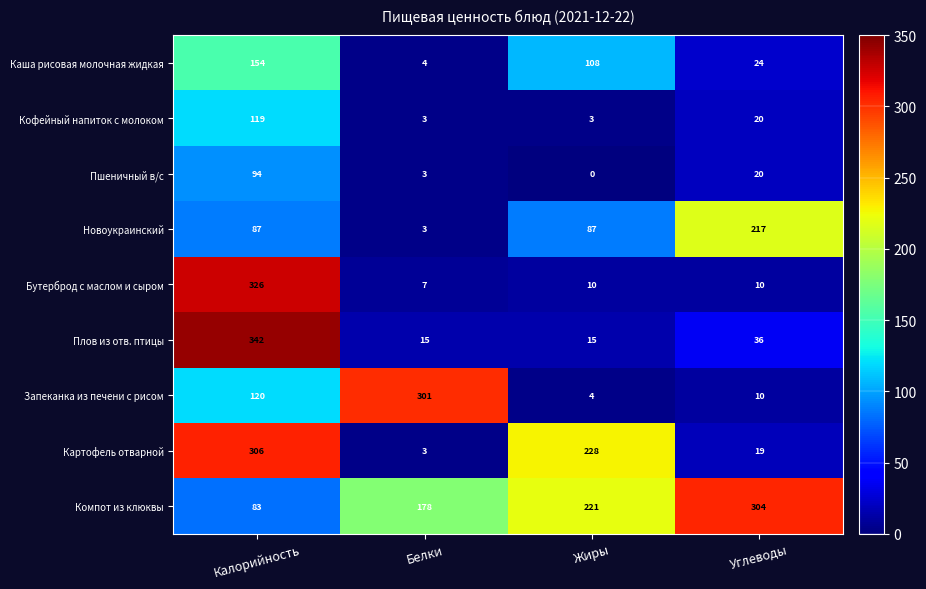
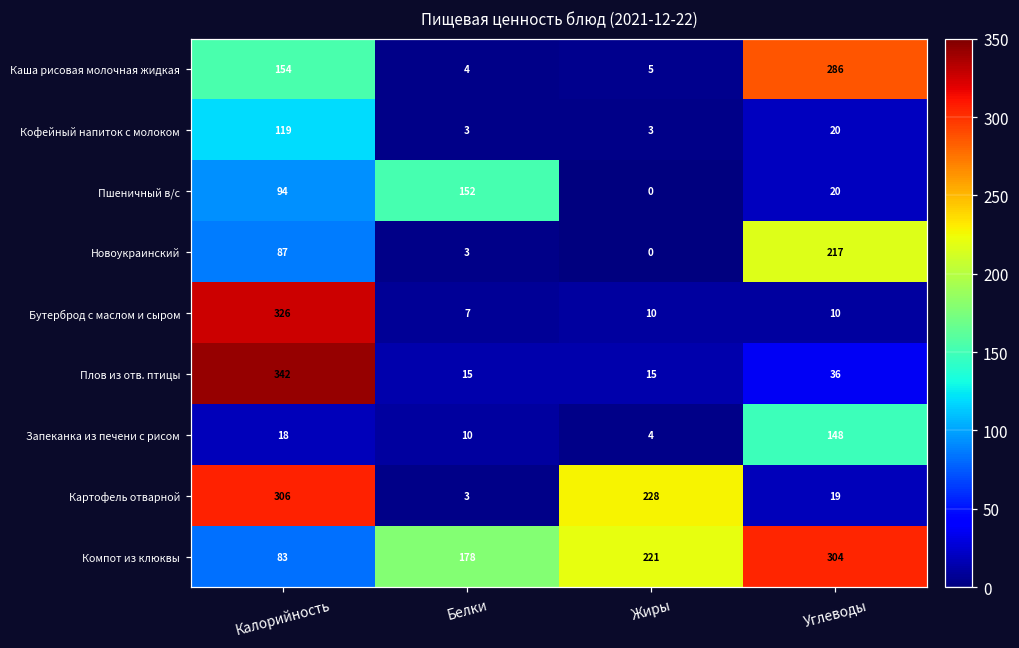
  {
    "Каша рисовая молочная жидкая": {
      "Калорийность": 154,
      "Белки": 4,
-     "Жиры": 108,
-     "Углеводы": 24
+     "Жиры": 5,
+     "Углеводы": 286
    },
    "Кофейный напиток с молоком": {
      "Калорийность": 119,
      "Белки": 3,
      "Жиры": 3,
      "Углеводы": 20
    },
    "Пшеничный в/с": {
      "Калорийность": 94,
-     "Белки": 3,
+     "Белки": 152,
      "Жиры": 0,
      "Углеводы": 20
    },
    "Новоукраинский": {
      "Калорийность": 87,
      "Белки": 3,
-     "Жиры": 87,
+     "Жиры": 0,
      "Углеводы": 217
    },
    "Бутерброд с маслом и сыром": {
      "Калорийность": 326,
      "Белки": 7,
      "Жиры": 10,
      "Углеводы": 10
    },
    "Плов из отв. птицы": {
      "Калорийность": 342,
      "Белки": 15,
      "Жиры": 15,
      "Углеводы": 36
    },
    "Запеканка из печени с рисом": {
-     "Калорийность": 120,
-     "Белки": 301,
+     "Калорийность": 18,
+     "Белки": 10,
      "Жиры": 4,
-     "Углеводы": 10
+     "Углеводы": 148
    },
    "Картофель отварной": {
      "Калорийность": 306,
      "Белки": 3,
      "Жиры": 228,
      "Углеводы": 19
    },
    "Компот из клюквы": {
      "Калорийность": 83,
      "Белки": 178,
      "Жиры": 221,
      "Углеводы": 304
    }
  }
